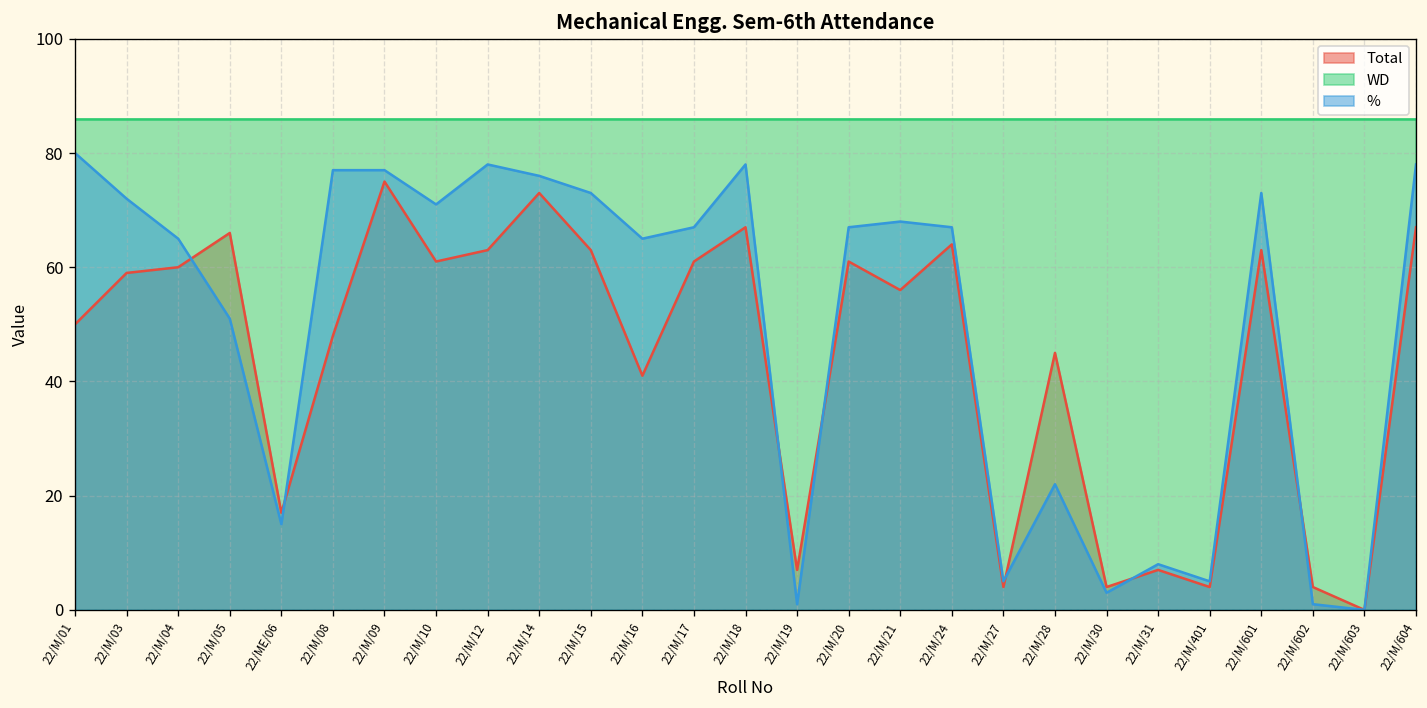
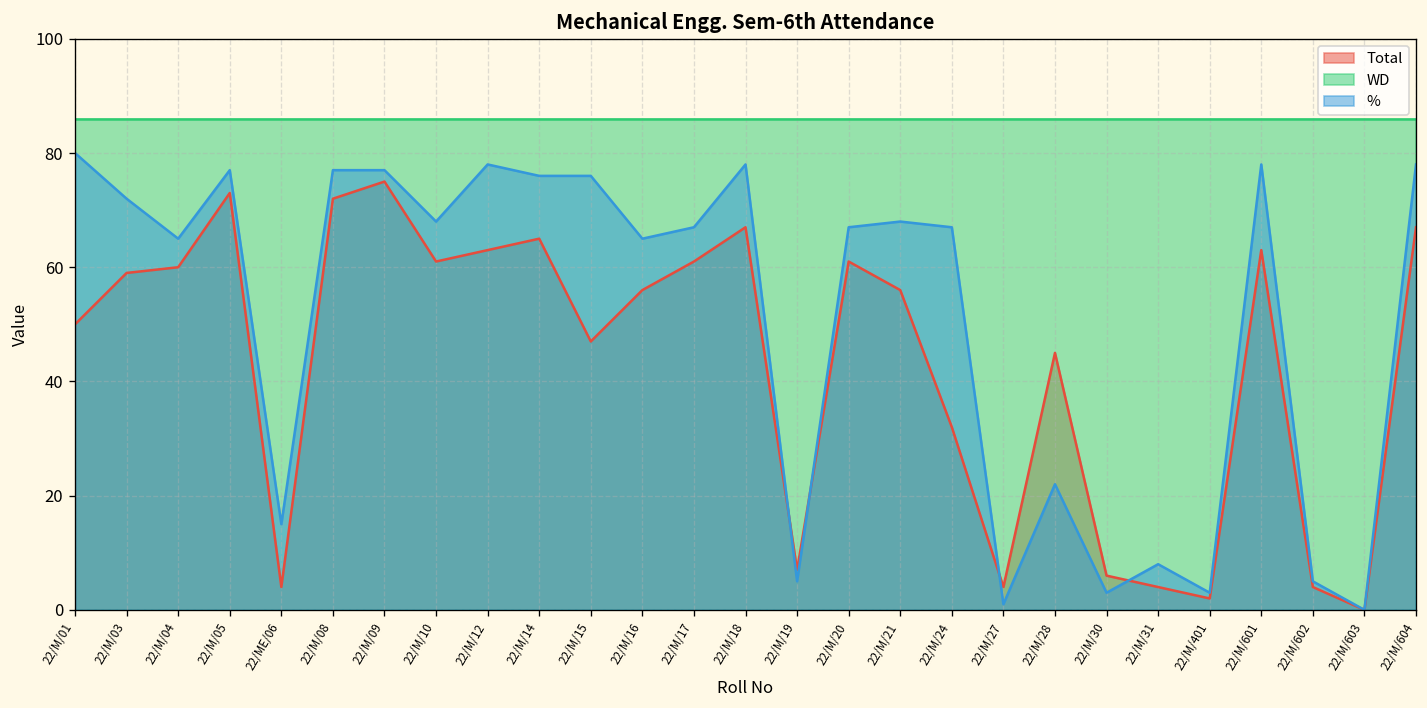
  {
    "Total": {
      "22/M/01": 50,
      "22/M/03": 59,
      "22/M/04": 60,
-     "22/M/05": 66,
-     "22/ME/06": 17,
-     "22/M/08": 48,
+     "22/M/05": 73,
+     "22/ME/06": 4,
+     "22/M/08": 72,
      "22/M/09": 75,
      "22/M/10": 61,
      "22/M/12": 63,
-     "22/M/14": 73,
-     "22/M/15": 63,
-     "22/M/16": 41,
+     "22/M/14": 65,
+     "22/M/15": 47,
+     "22/M/16": 56,
      "22/M/17": 61,
      "22/M/18": 67,
      "22/M/19": 7,
      "22/M/20": 61,
      "22/M/21": 56,
-     "22/M/24": 64,
+     "22/M/24": 32,
      "22/M/27": 4,
      "22/M/28": 45,
-     "22/M/30": 4,
-     "22/M/31": 7,
-     "22/M/401": 4,
+     "22/M/30": 6,
+     "22/M/31": 4,
+     "22/M/401": 2,
      "22/M/601": 63,
      "22/M/602": 4,
      "22/M/604": 67
    },
    "WD": {
      "22/M/01": 86,
      "22/M/03": 86,
      "22/M/04": 86,
      "22/M/05": 86,
      "22/ME/06": 86,
      "22/M/08": 86,
      "22/M/09": 86,
      "22/M/10": 86,
      "22/M/12": 86,
      "22/M/14": 86,
      "22/M/15": 86,
      "22/M/16": 86,
      "22/M/17": 86,
      "22/M/18": 86,
      "22/M/19": 86,
      "22/M/20": 86,
      "22/M/21": 86,
      "22/M/24": 86,
      "22/M/27": 86,
      "22/M/28": 86,
      "22/M/30": 86,
      "22/M/31": 86,
      "22/M/401": 86,
      "22/M/601": 86,
      "22/M/602": 86,
      "22/M/604": 86
    },
    "%": {
      "22/M/01": 80,
      "22/M/03": 72,
      "22/M/04": 65,
-     "22/M/05": 51,
+     "22/M/05": 77,
      "22/ME/06": 15,
      "22/M/08": 77,
      "22/M/09": 77,
-     "22/M/10": 71,
+     "22/M/10": 68,
      "22/M/12": 78,
      "22/M/14": 76,
-     "22/M/15": 73,
+     "22/M/15": 76,
      "22/M/16": 65,
      "22/M/17": 67,
      "22/M/18": 78,
-     "22/M/19": 1,
+     "22/M/19": 5,
      "22/M/20": 67,
      "22/M/21": 68,
      "22/M/24": 67,
-     "22/M/27": 5,
+     "22/M/27": 1,
      "22/M/28": 22,
      "22/M/30": 3,
      "22/M/31": 8,
-     "22/M/401": 5,
-     "22/M/601": 73,
-     "22/M/602": 1,
+     "22/M/401": 3,
+     "22/M/601": 78,
+     "22/M/602": 5,
      "22/M/604": 78
    }
  }
